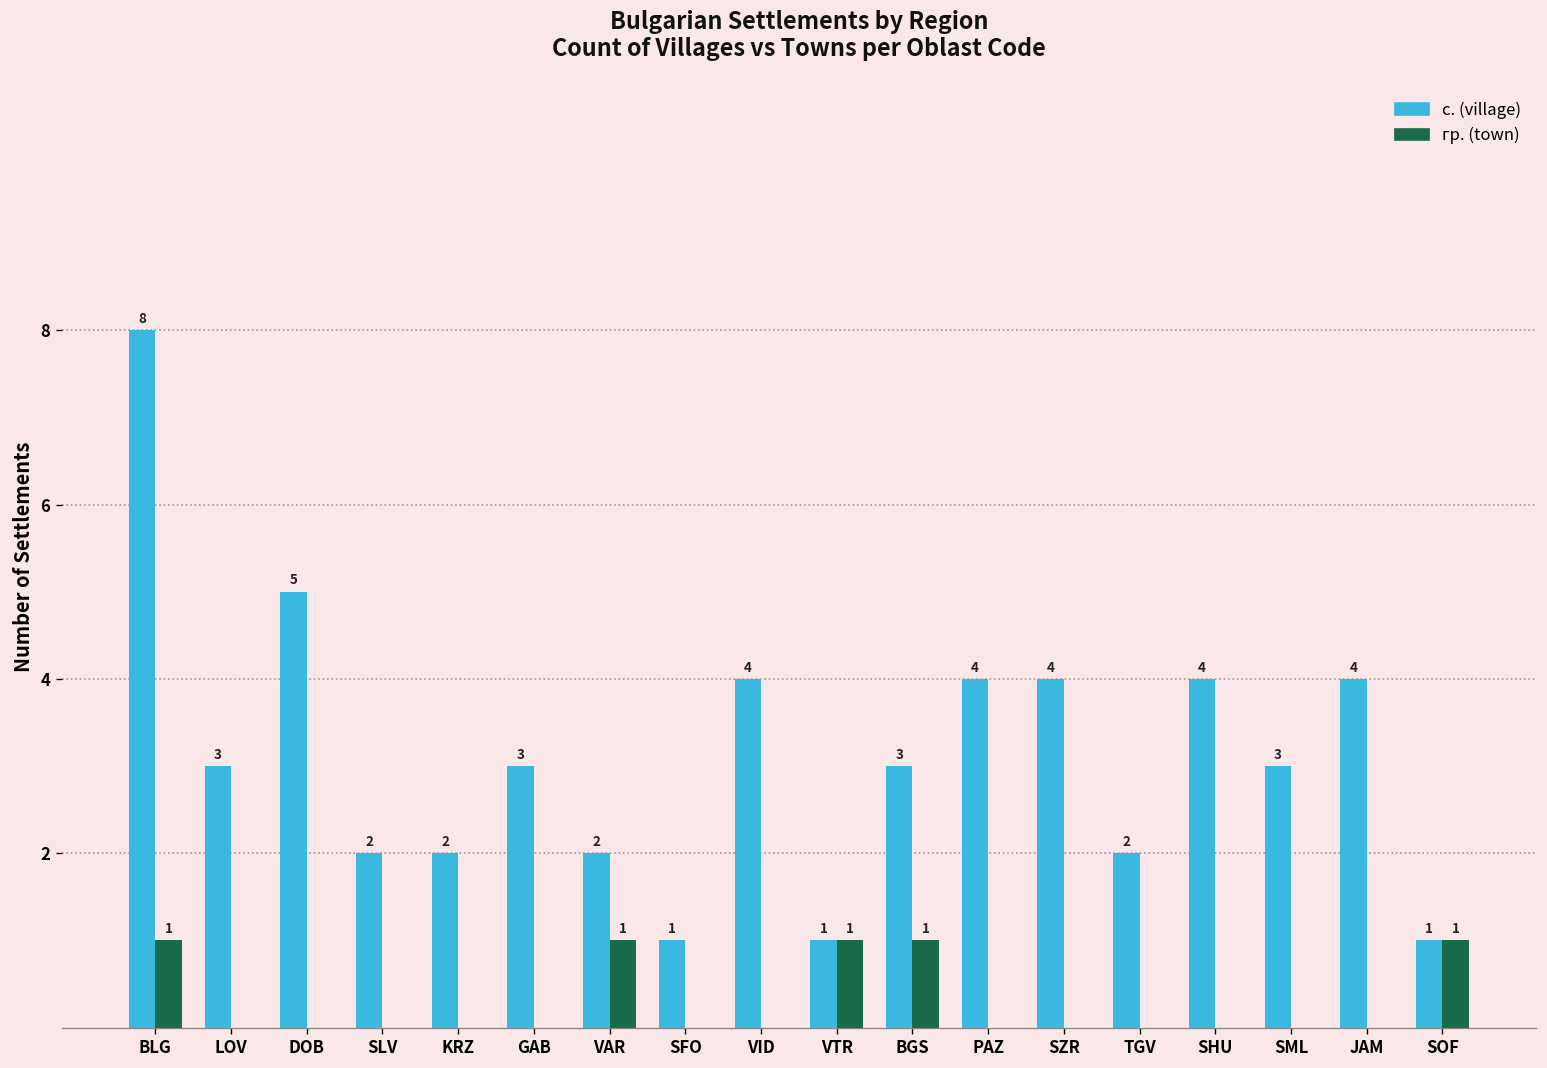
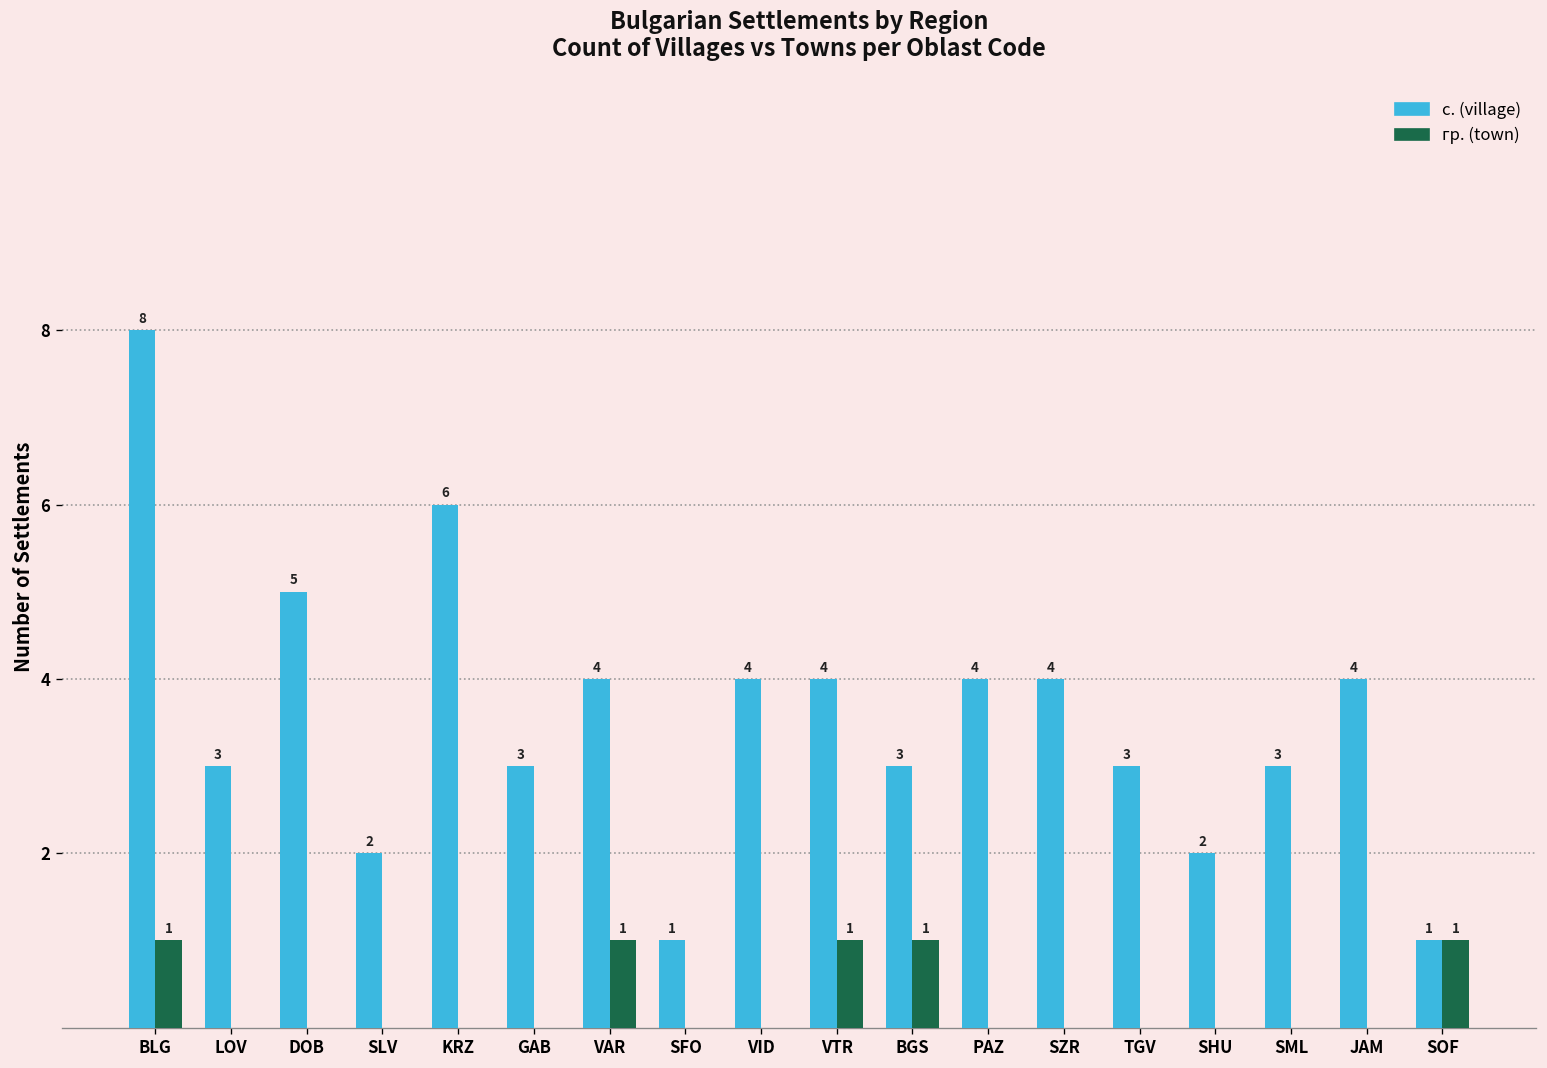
  {
    "с. (village)": {
      "BLG": 8,
      "LOV": 3,
      "DOB": 5,
      "SLV": 2,
-     "KRZ": 2,
+     "KRZ": 6,
      "GAB": 3,
-     "VAR": 2,
+     "VAR": 4,
      "SFO": 1,
      "VID": 4,
-     "VTR": 1,
+     "VTR": 4,
      "BGS": 3,
      "PAZ": 4,
      "SZR": 4,
-     "TGV": 2,
-     "SHU": 4,
+     "TGV": 3,
+     "SHU": 2,
      "SML": 3,
      "JAM": 4,
      "SOF": 1
    },
    "гр. (town)": {
      "BLG": 1,
      "VAR": 1,
      "VTR": 1,
      "BGS": 1,
      "SOF": 1
    }
  }
